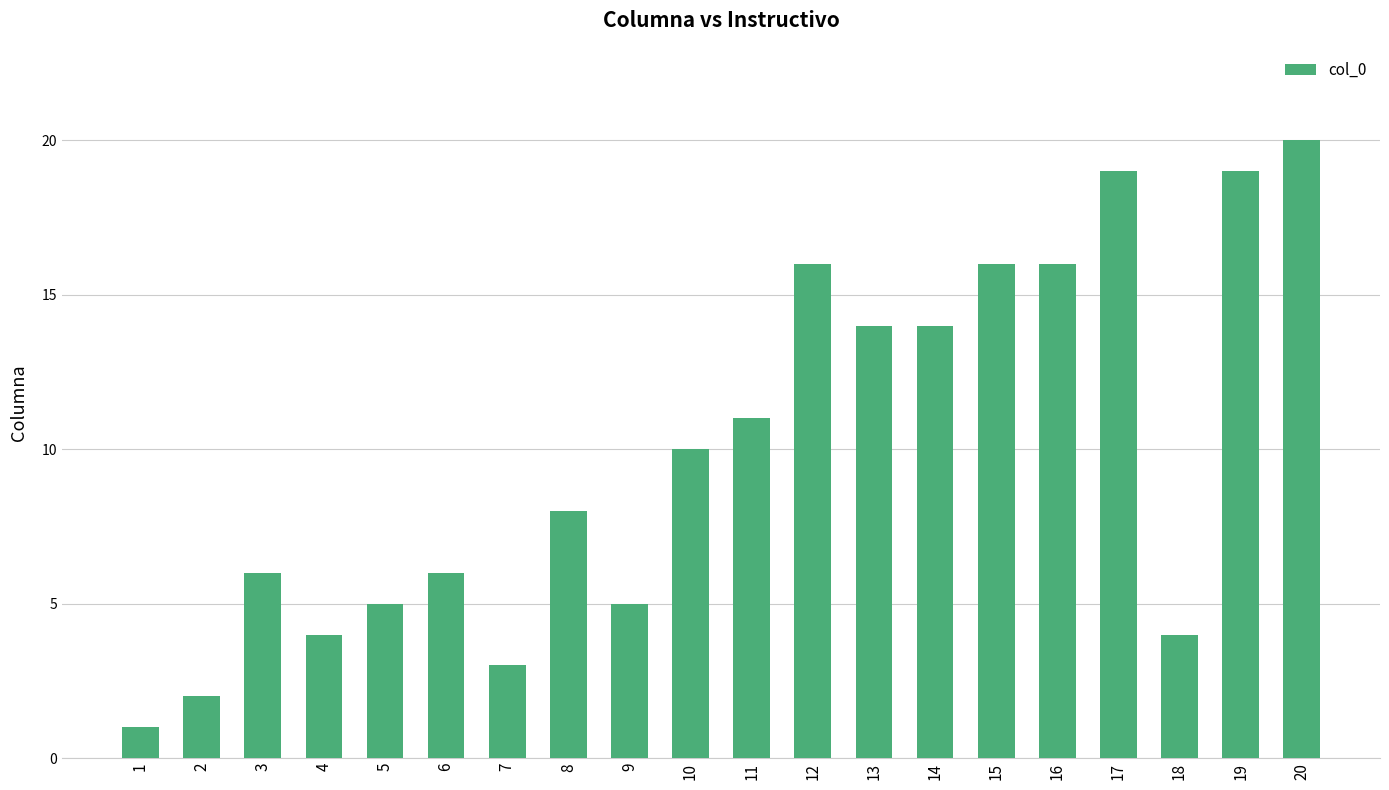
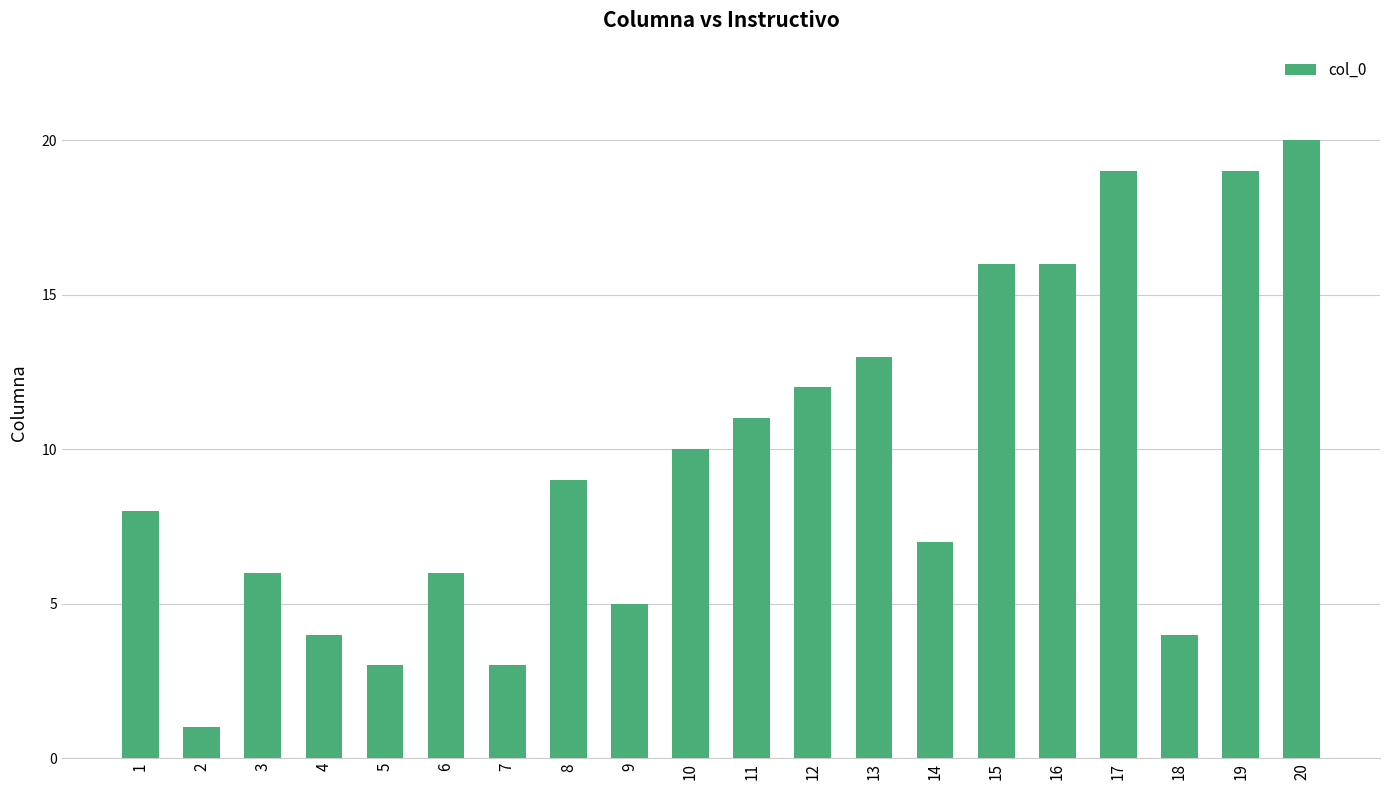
  {
-   "1": 1,
-   "2": 2,
+   "1": 8,
+   "2": 1,
    "3": 6,
    "4": 4,
-   "5": 5,
+   "5": 3,
    "6": 6,
    "7": 3,
-   "8": 8,
+   "8": 9,
    "9": 5,
    "10": 10,
    "11": 11,
-   "12": 16,
-   "13": 14,
-   "14": 14,
+   "12": 12,
+   "13": 13,
+   "14": 7,
    "15": 16,
    "16": 16,
    "17": 19,
    "18": 4,
    "19": 19,
    "20": 20
  }
